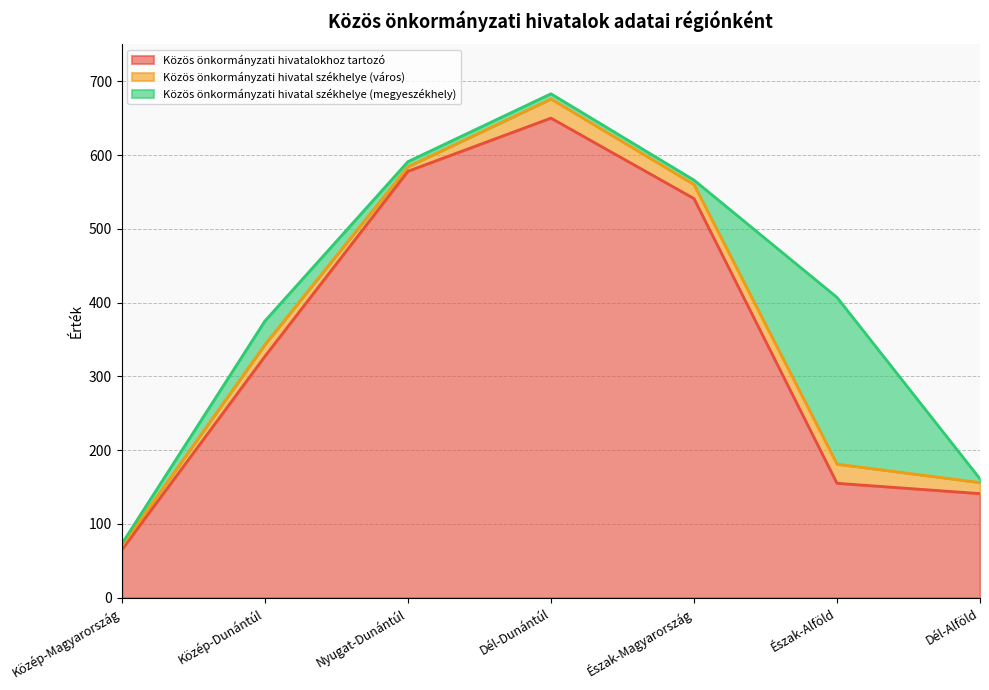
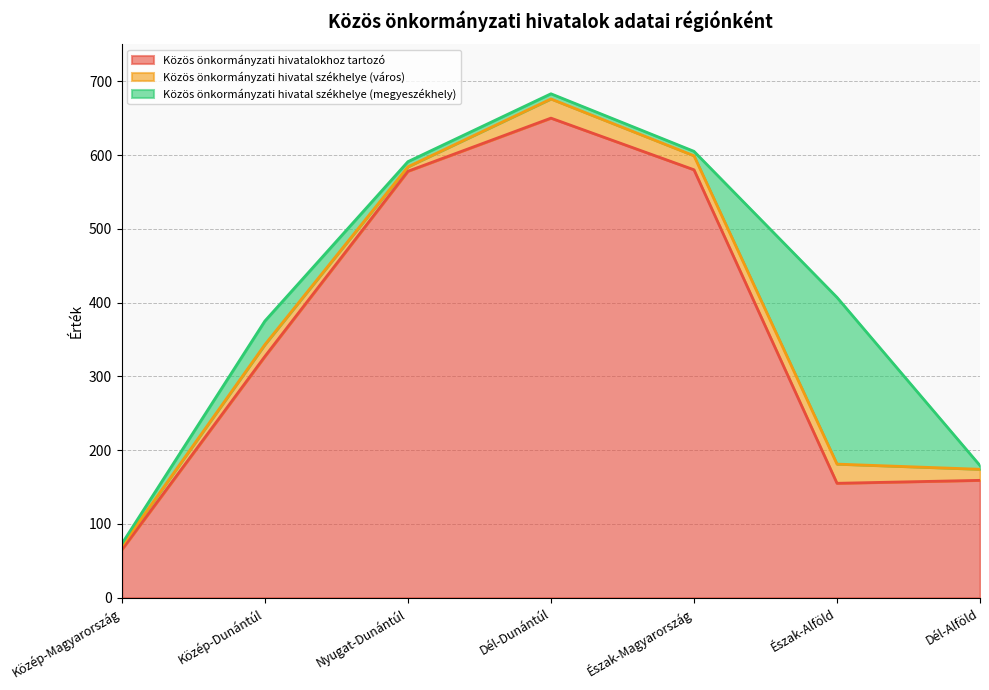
  {
    "Közös önkormányzati hivatalokhoz tartozó": {
      "Közép-Magyarország": 70,
      "Közép-Dunántúl": 330,
      "Nyugat-Dunántúl": 580,
      "Dél-Dunántúl": 650,
-     "Észak-Magyarország": 540,
+     "Észak-Magyarország": 580,
      "Észak-Alföld": 160,
-     "Dél-Alföld": 140
+     "Dél-Alföld": 160
    },
    "Közös önkormányzati hivatal székhelye (város)": {
      "Közép-Dunántúl": 20,
      "Nyugat-Dunántúl": 10,
      "Dél-Dunántúl": 30,
      "Észak-Magyarország": 20,
      "Észak-Alföld": 30,
      "Dél-Alföld": 20
    },
    "Közös önkormányzati hivatal székhelye (megyeszékhely)": {
      "Közép-Dunántúl": 30,
      "Nyugat-Dunántúl": 10,
      "Dél-Dunántúl": 10,
      "Észak-Magyarország": 10,
      "Észak-Alföld": 230,
      "Dél-Alföld": 10
    }
  }
